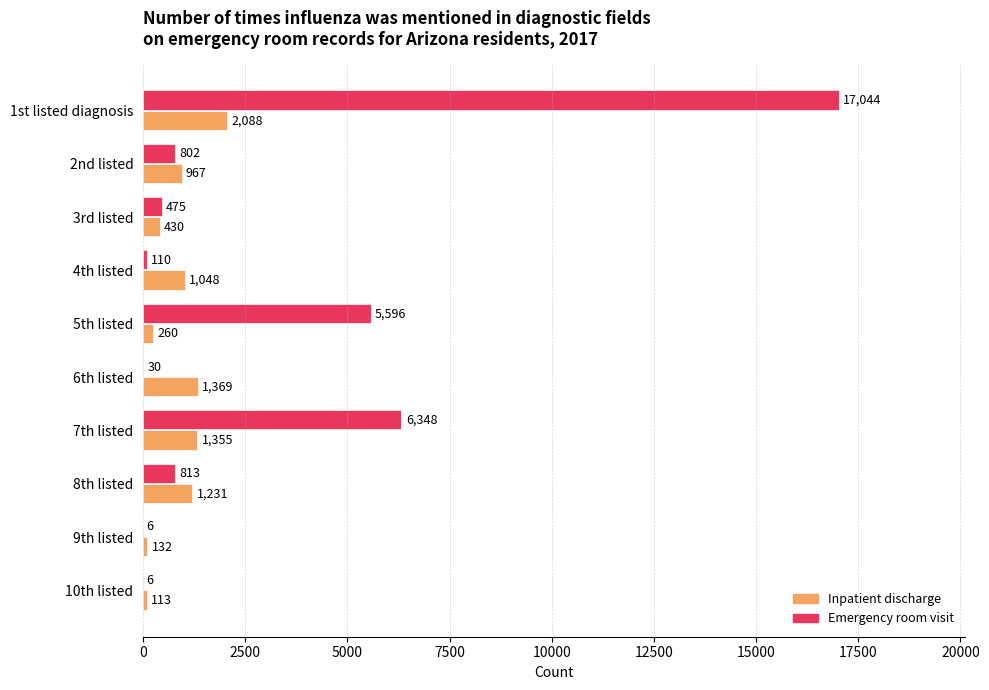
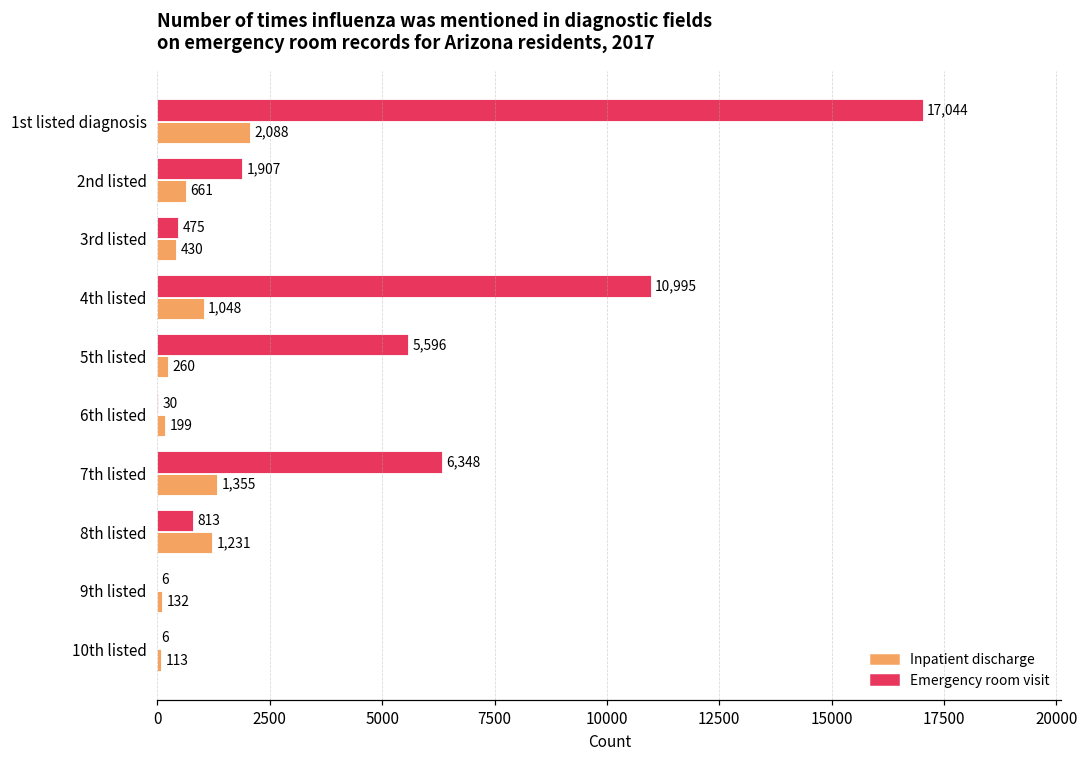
  {
    "Inpatient discharge": {
      "1st listed diagnosis": "2,088",
-     "2nd listed": "967",
+     "2nd listed": "661",
      "3rd listed": "430",
      "4th listed": "1,048",
      "5th listed": "260",
-     "6th listed": "1,369",
+     "6th listed": "199",
      "7th listed": "1,355",
      "8th listed": "1,231",
      "9th listed": "132",
      "10th listed": "113"
    },
    "Emergency room visit": {
      "1st listed diagnosis": "17,044",
-     "2nd listed": "802",
+     "2nd listed": "1,907",
      "3rd listed": "475",
-     "4th listed": "110",
+     "4th listed": "10,995",
      "5th listed": "5,596",
      "6th listed": "30",
      "7th listed": "6,348",
      "8th listed": "813",
      "9th listed": "6",
      "10th listed": "6"
    }
  }
